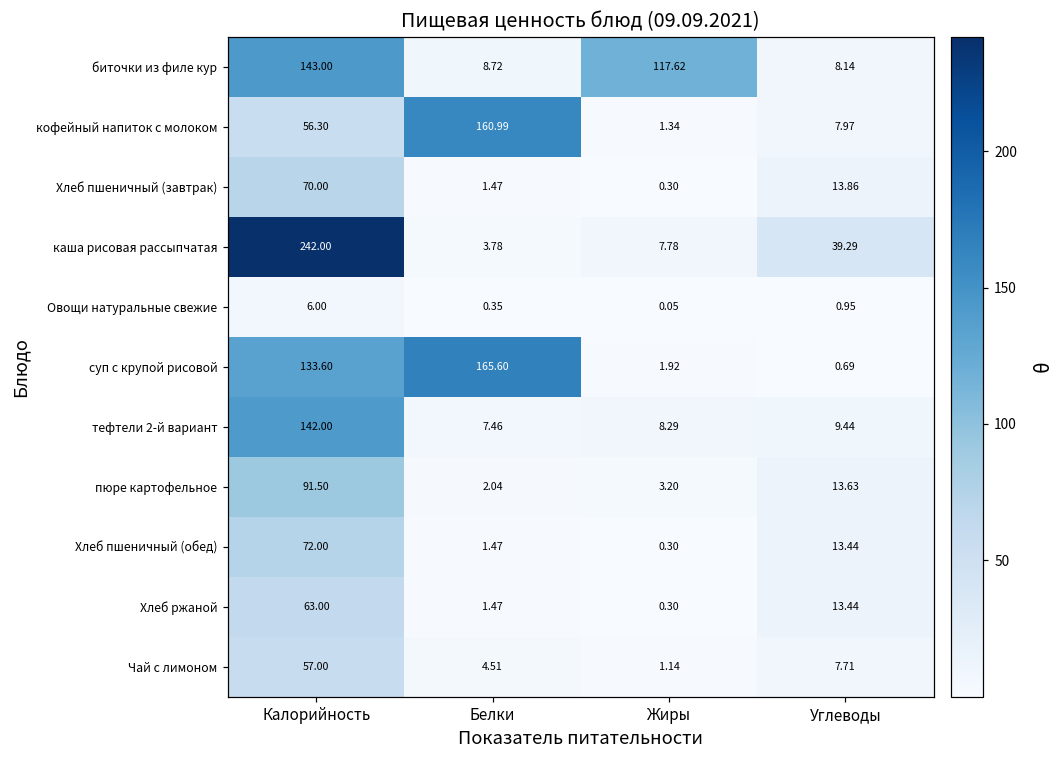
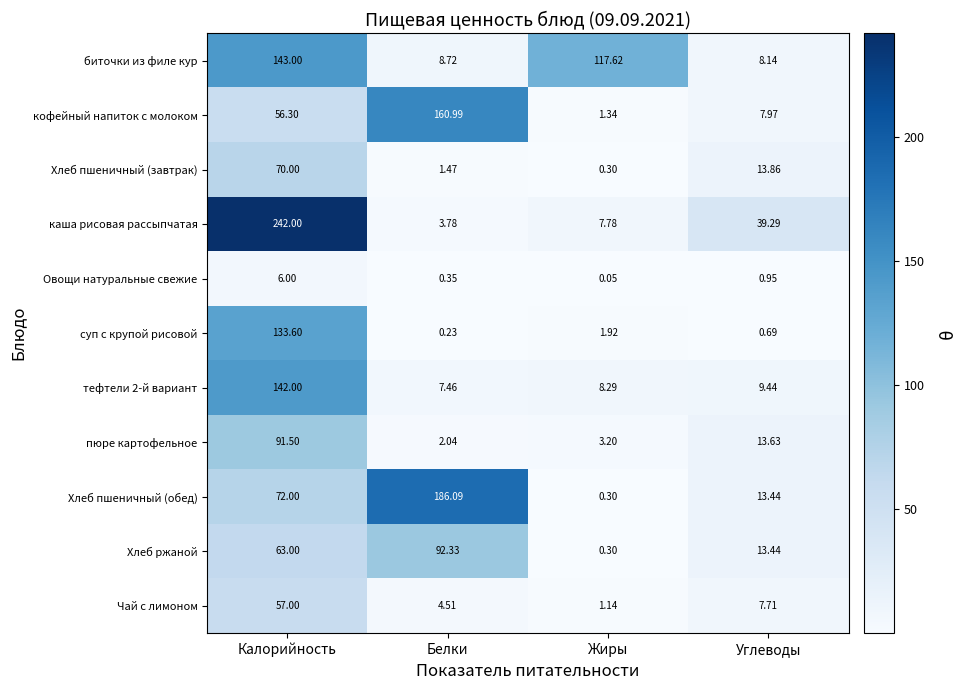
  {
    "биточки из филе кур": {
      "Калорийность": 143.00,
      "Белки": 8.72,
      "Жиры": 117.62,
      "Углеводы": 8.14
    },
    "кофейный напиток с молоком": {
      "Калорийность": 56.30,
      "Белки": 160.99,
      "Жиры": 1.34,
      "Углеводы": 7.97
    },
    "Хлеб пшеничный (завтрак)": {
      "Калорийность": 70.00,
      "Белки": 1.47,
      "Жиры": 0.30,
      "Углеводы": 13.86
    },
    "каша рисовая рассыпчатая": {
      "Калорийность": 242.00,
      "Белки": 3.78,
      "Жиры": 7.78,
      "Углеводы": 39.29
    },
    "Овощи натуральные свежие": {
      "Калорийность": 6.00,
      "Белки": 0.35,
      "Жиры": 0.05,
      "Углеводы": 0.95
    },
    "суп с крупой рисовой": {
      "Калорийность": 133.60,
-     "Белки": 165.60,
+     "Белки": 0.23,
      "Жиры": 1.92,
      "Углеводы": 0.69
    },
    "тефтели 2-й вариант": {
      "Калорийность": 142.00,
      "Белки": 7.46,
      "Жиры": 8.29,
      "Углеводы": 9.44
    },
    "пюре картофельное": {
      "Калорийность": 91.50,
      "Белки": 2.04,
      "Жиры": 3.20,
      "Углеводы": 13.63
    },
    "Хлеб пшеничный (обед)": {
      "Калорийность": 72.00,
-     "Белки": 1.47,
+     "Белки": 186.09,
      "Жиры": 0.30,
      "Углеводы": 13.44
    },
    "Хлеб ржаной": {
      "Калорийность": 63.00,
-     "Белки": 1.47,
+     "Белки": 92.33,
      "Жиры": 0.30,
      "Углеводы": 13.44
    },
    "Чай с лимоном": {
      "Калорийность": 57.00,
      "Белки": 4.51,
      "Жиры": 1.14,
      "Углеводы": 7.71
    }
  }
